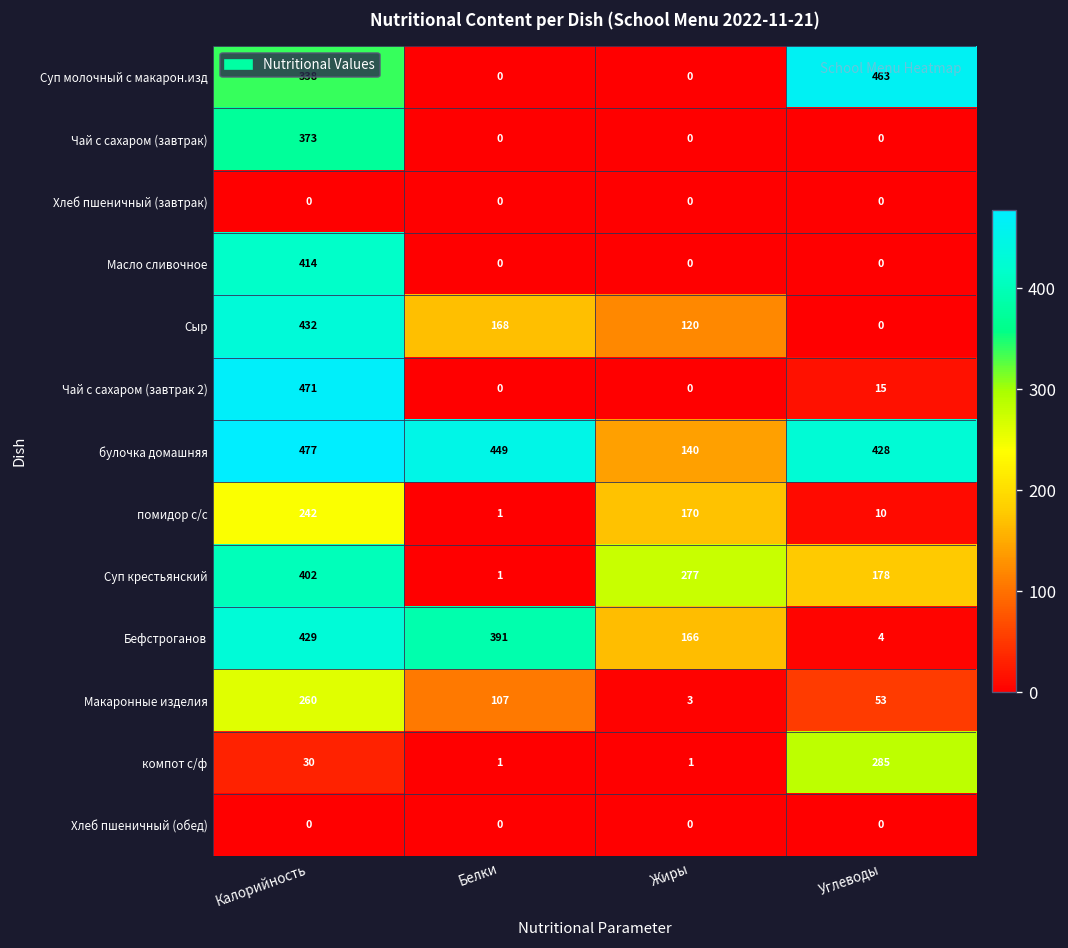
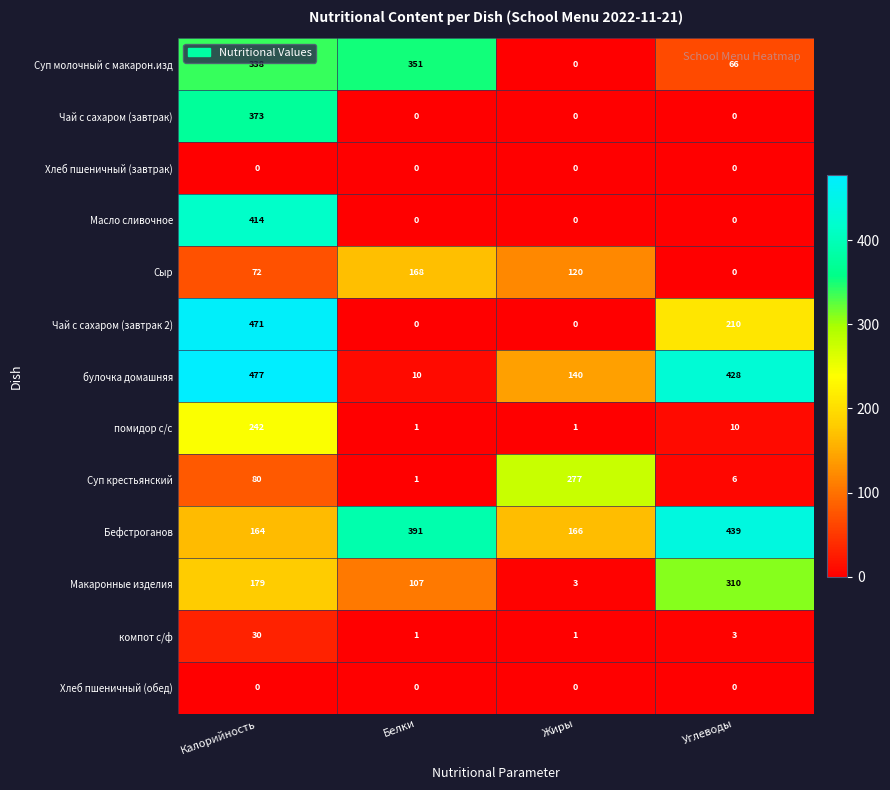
  {
    "Суп молочный с макарон.изд": {
-     "Белки": 0,
+     "Белки": 351,
      "Жиры": 0,
-     "Углеводы": 463
+     "Углеводы": 66
    },
    "Чай с сахаром (завтрак)": {
      "Калорийность": 373,
      "Белки": 0,
      "Жиры": 0,
      "Углеводы": 0
    },
    "Хлеб пшеничный (завтрак)": {
      "Калорийность": 0,
      "Белки": 0,
      "Жиры": 0,
      "Углеводы": 0
    },
    "Масло сливочное": {
      "Калорийность": 414,
      "Белки": 0,
      "Жиры": 0,
      "Углеводы": 0
    },
    "Сыр": {
-     "Калорийность": 432,
+     "Калорийность": 72,
      "Белки": 168,
      "Жиры": 120,
      "Углеводы": 0
    },
    "Чай с сахаром (завтрак 2)": {
      "Калорийность": 471,
      "Белки": 0,
      "Жиры": 0,
-     "Углеводы": 15
+     "Углеводы": 210
    },
    "булочка домашняя": {
      "Калорийность": 477,
-     "Белки": 449,
+     "Белки": 10,
      "Жиры": 140,
      "Углеводы": 428
    },
    "помидор с/с": {
      "Калорийность": 242,
      "Белки": 1,
-     "Жиры": 170,
+     "Жиры": 1,
      "Углеводы": 10
    },
    "Суп крестьянский": {
-     "Калорийность": 402,
+     "Калорийность": 80,
      "Белки": 1,
      "Жиры": 277,
-     "Углеводы": 178
+     "Углеводы": 6
    },
    "Бефстроганов": {
-     "Калорийность": 429,
+     "Калорийность": 164,
      "Белки": 391,
      "Жиры": 166,
-     "Углеводы": 4
+     "Углеводы": 439
    },
    "Макаронные изделия": {
-     "Калорийность": 260,
+     "Калорийность": 179,
      "Белки": 107,
      "Жиры": 3,
-     "Углеводы": 53
+     "Углеводы": 310
    },
    "компот с/ф": {
      "Калорийность": 30,
      "Белки": 1,
      "Жиры": 1,
-     "Углеводы": 285
+     "Углеводы": 3
    },
    "Хлеб пшеничный (обед)": {
      "Калорийность": 0,
      "Белки": 0,
      "Жиры": 0,
      "Углеводы": 0
    }
  }
